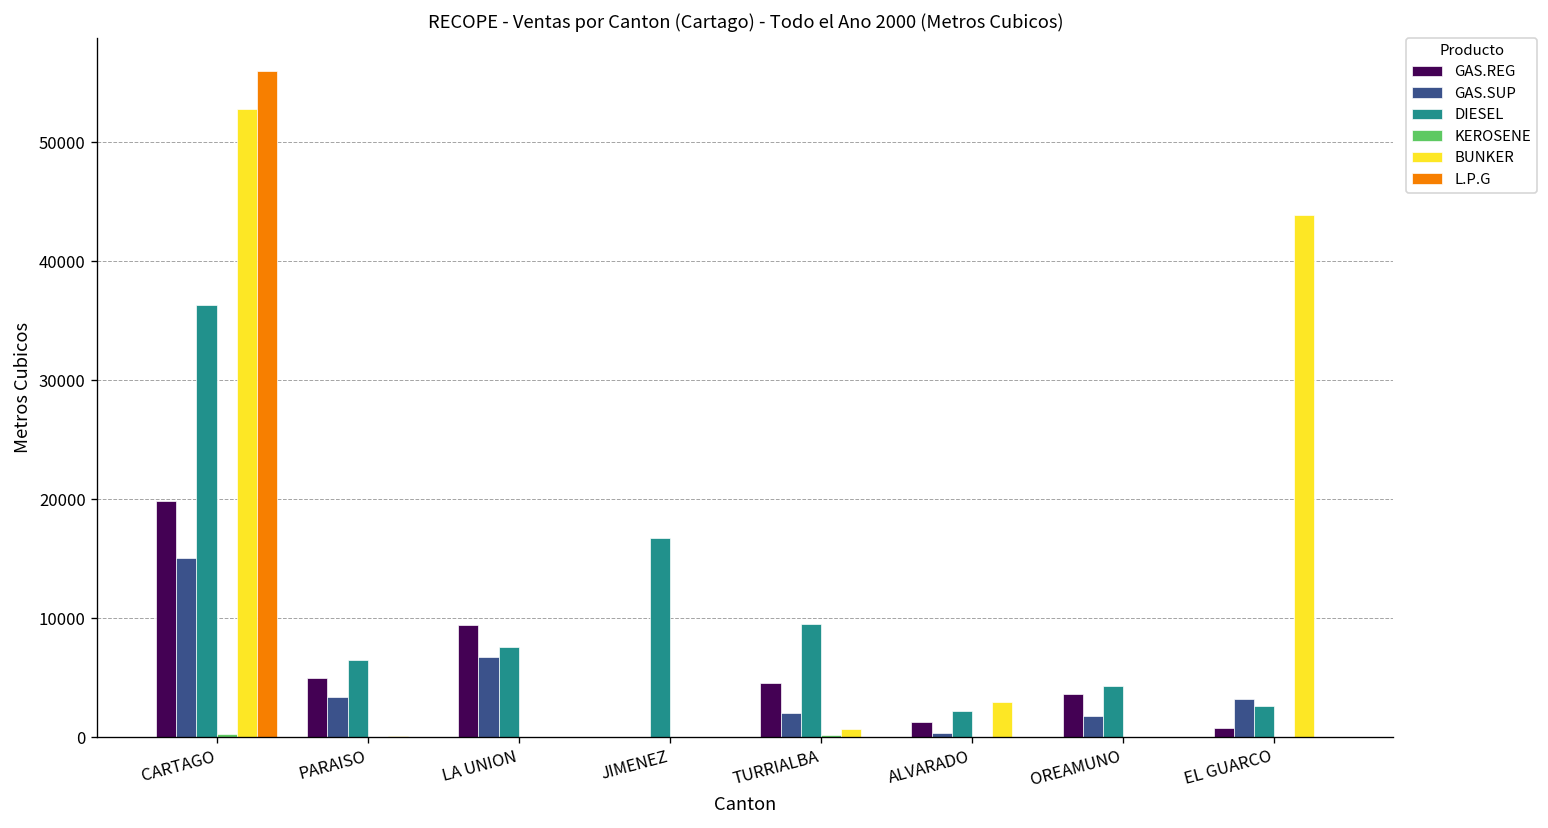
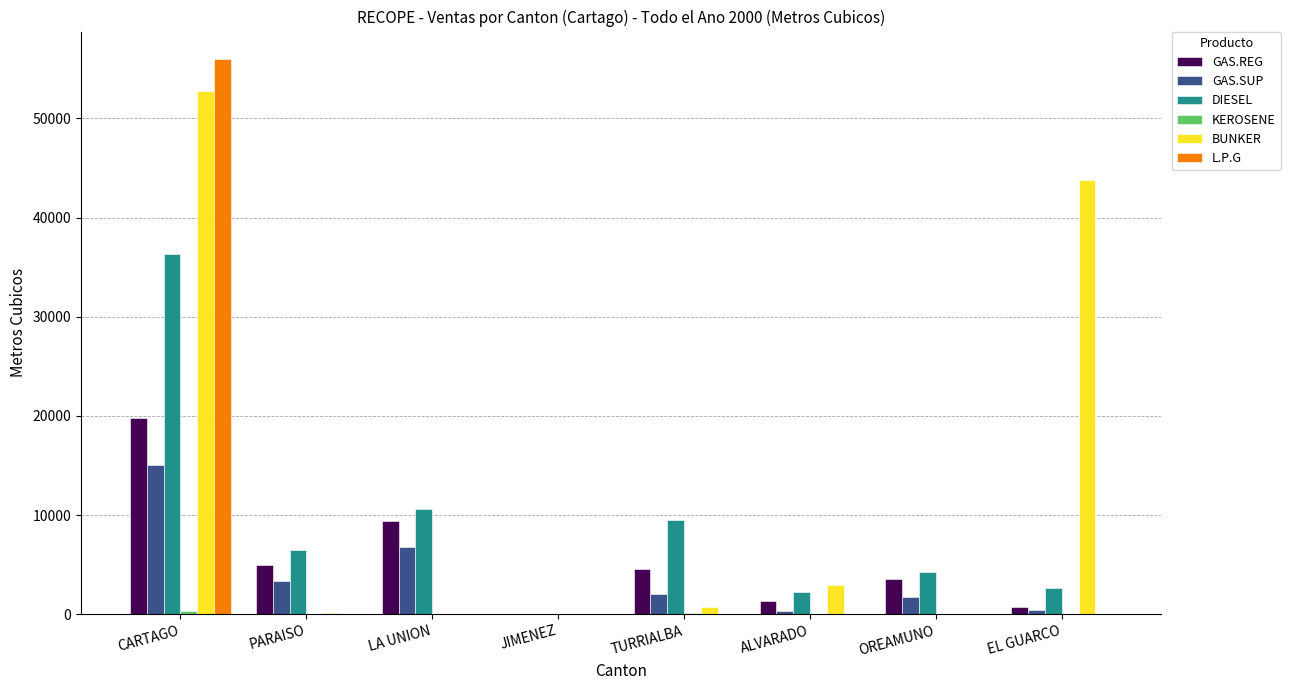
  {
    "GAS.REG": {
      "CARTAGO": 20000,
      "PARAISO": 5000,
      "LA UNION": 9000,
      "JIMENEZ": 0,
      "TURRIALBA": 5000,
      "ALVARADO": 1000,
      "OREAMUNO": 4000,
      "EL GUARCO": 1000
    },
    "GAS.SUP": {
      "CARTAGO": 15000,
      "PARAISO": 3000,
      "LA UNION": 7000,
      "JIMENEZ": 0,
      "TURRIALBA": 2000,
      "ALVARADO": 0,
      "OREAMUNO": 2000,
-     "EL GUARCO": 3000
+     "EL GUARCO": 0
    },
    "DIESEL": {
      "CARTAGO": 36000,
      "PARAISO": 7000,
-     "LA UNION": 8000,
-     "JIMENEZ": 17000,
+     "LA UNION": 11000,
+     "JIMENEZ": 0,
      "TURRIALBA": 10000,
      "ALVARADO": 2000,
      "OREAMUNO": 4000,
      "EL GUARCO": 3000
    },
    "KEROSENE": {
      "CARTAGO": 0,
      "PARAISO": 0,
      "JIMENEZ": 0,
      "ALVARADO": 0,
      "OREAMUNO": 0
    },
    "BUNKER": {
      "CARTAGO": 53000,
      "LA UNION": 0,
      "JIMENEZ": 0,
      "TURRIALBA": 1000,
      "ALVARADO": 3000,
      "OREAMUNO": 0,
      "EL GUARCO": 44000
    },
    "L.P.G": {
      "CARTAGO": 56000,
      "PARAISO": 0,
      "LA UNION": 0,
      "JIMENEZ": 0,
      "TURRIALBA": 0,
      "ALVARADO": 0,
      "OREAMUNO": 0,
      "EL GUARCO": 0
    }
  }
